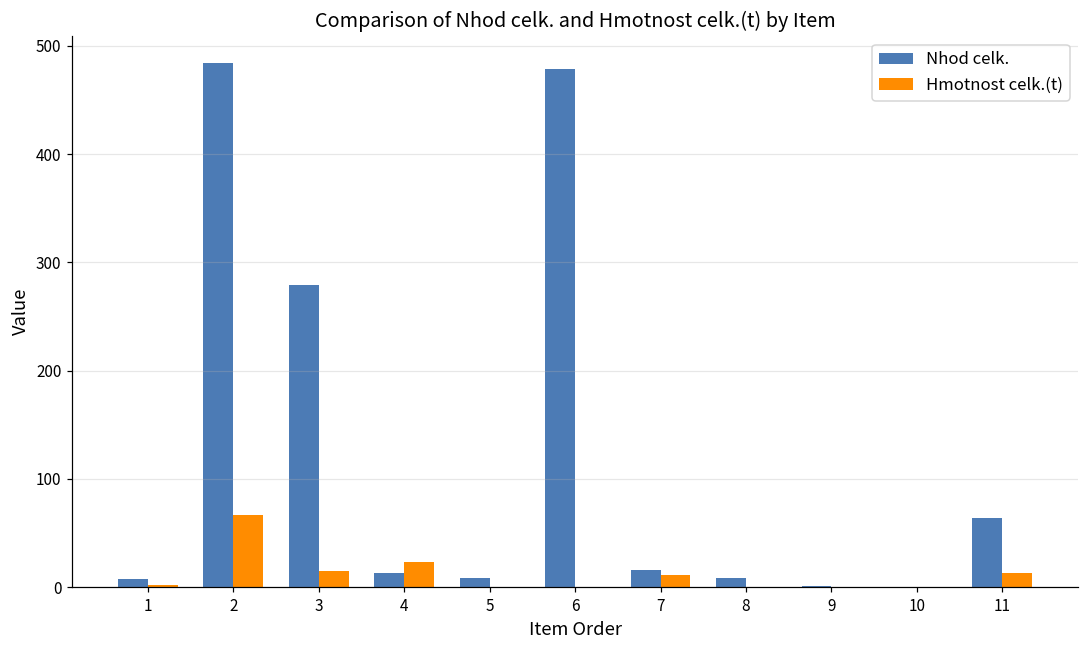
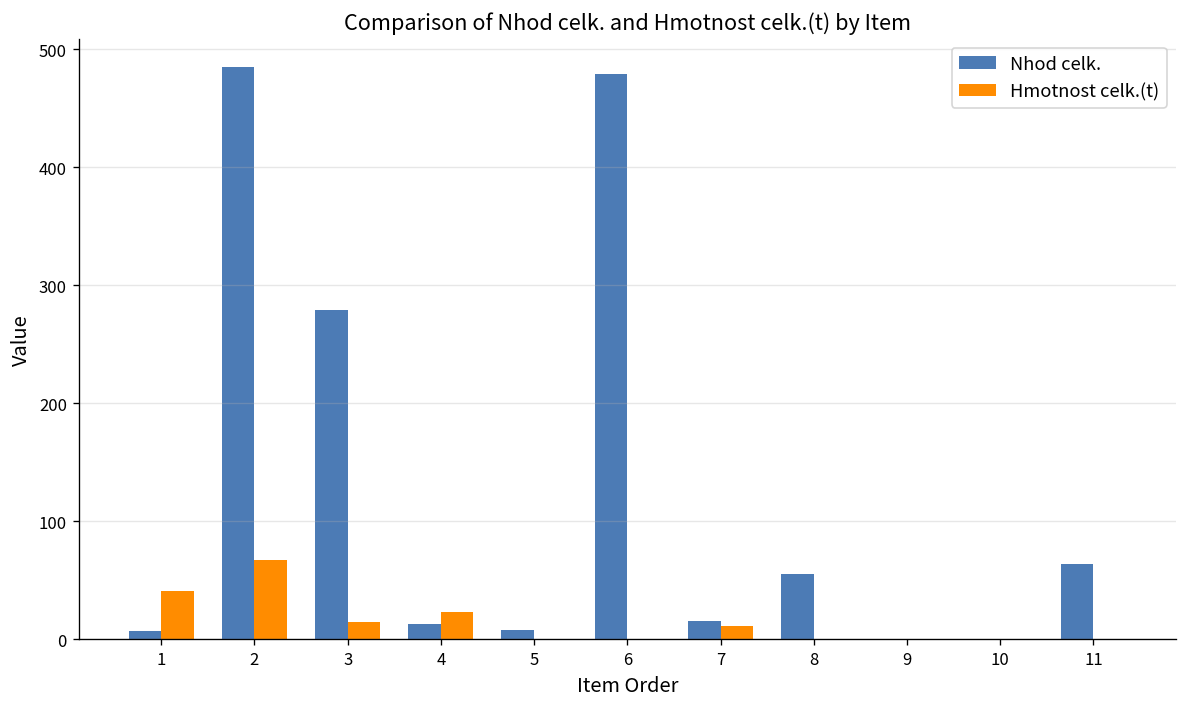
  {
    "Nhod celk.": {
      "1": 10,
      "2": 480,
      "3": 280,
      "4": 10,
      "5": 10,
      "6": 480,
      "7": 20,
-     "8": 10,
+     "8": 60,
      "10": 0,
      "11": 60
    },
    "Hmotnost celk.(t)": {
-     "1": 0,
+     "1": 40,
      "2": 70,
      "3": 20,
      "4": 20,
      "5": 0,
      "6": 0,
      "7": 10,
      "8": 0,
      "9": 0,
      "10": 0,
-     "11": 10
+     "11": 0
    }
  }
